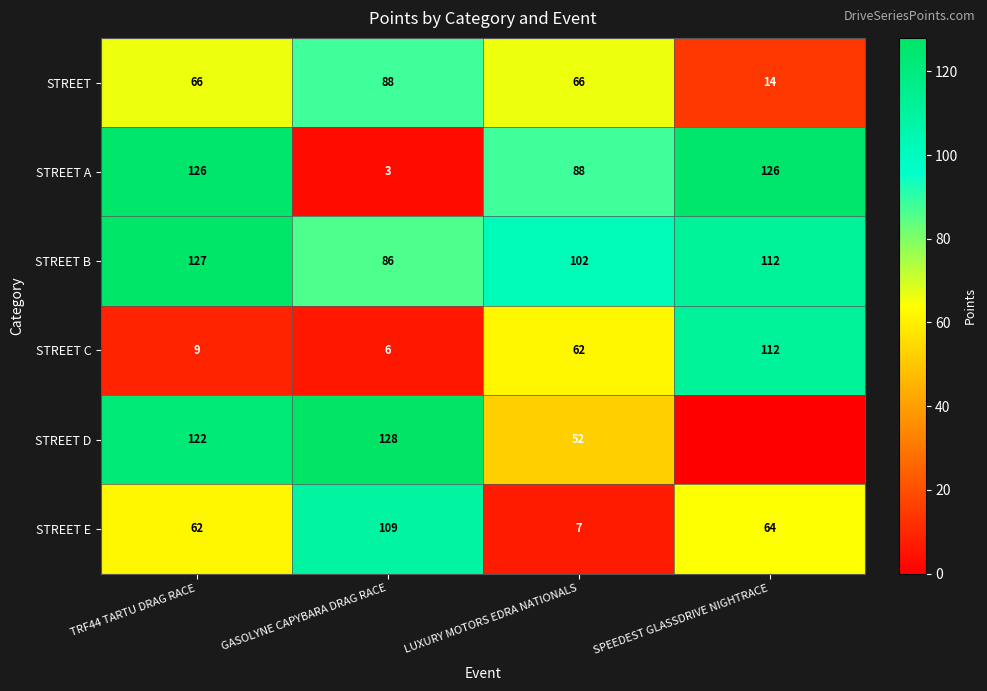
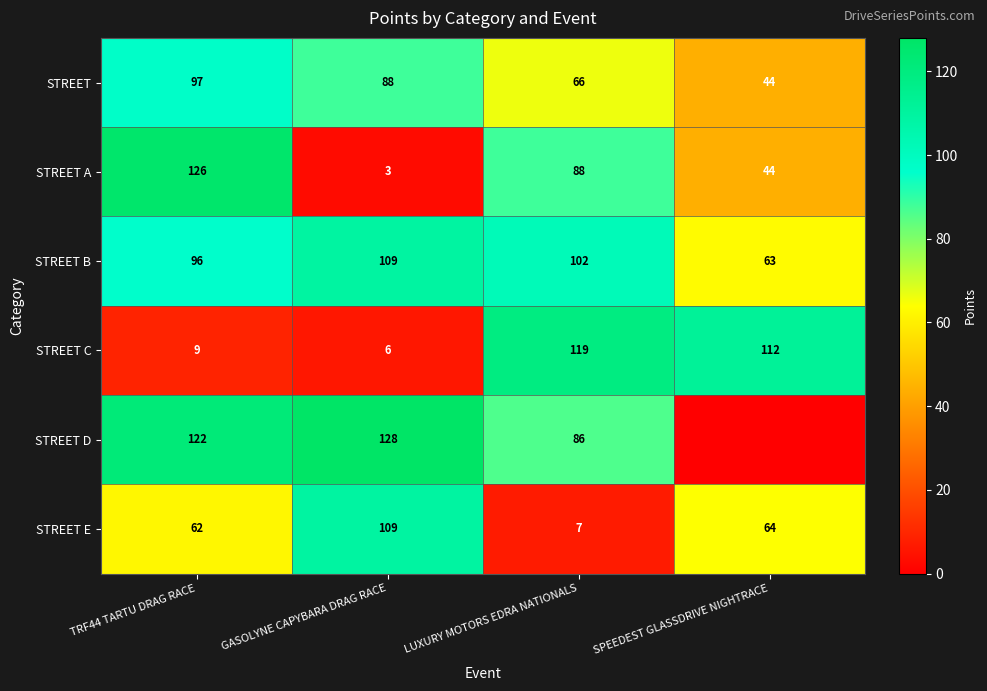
  {
    "STREET": {
-     "TRF44 TARTU DRAG RACE": 66,
+     "TRF44 TARTU DRAG RACE": 97,
      "GASOLYNE CAPYBARA DRAG RACE": 88,
      "LUXURY MOTORS EDRA NATIONALS": 66,
-     "SPEEDEST GLASSDRIVE NIGHTRACE": 14
+     "SPEEDEST GLASSDRIVE NIGHTRACE": 44
    },
    "STREET A": {
      "TRF44 TARTU DRAG RACE": 126,
      "GASOLYNE CAPYBARA DRAG RACE": 3,
      "LUXURY MOTORS EDRA NATIONALS": 88,
-     "SPEEDEST GLASSDRIVE NIGHTRACE": 126
+     "SPEEDEST GLASSDRIVE NIGHTRACE": 44
    },
    "STREET B": {
-     "TRF44 TARTU DRAG RACE": 127,
-     "GASOLYNE CAPYBARA DRAG RACE": 86,
+     "TRF44 TARTU DRAG RACE": 96,
+     "GASOLYNE CAPYBARA DRAG RACE": 109,
      "LUXURY MOTORS EDRA NATIONALS": 102,
-     "SPEEDEST GLASSDRIVE NIGHTRACE": 112
+     "SPEEDEST GLASSDRIVE NIGHTRACE": 63
    },
    "STREET C": {
      "TRF44 TARTU DRAG RACE": 9,
      "GASOLYNE CAPYBARA DRAG RACE": 6,
-     "LUXURY MOTORS EDRA NATIONALS": 62,
+     "LUXURY MOTORS EDRA NATIONALS": 119,
      "SPEEDEST GLASSDRIVE NIGHTRACE": 112
    },
    "STREET D": {
      "TRF44 TARTU DRAG RACE": 122,
      "GASOLYNE CAPYBARA DRAG RACE": 128,
-     "LUXURY MOTORS EDRA NATIONALS": 52
+     "LUXURY MOTORS EDRA NATIONALS": 86
    },
    "STREET E": {
      "TRF44 TARTU DRAG RACE": 62,
      "GASOLYNE CAPYBARA DRAG RACE": 109,
      "LUXURY MOTORS EDRA NATIONALS": 7,
      "SPEEDEST GLASSDRIVE NIGHTRACE": 64
    }
  }
